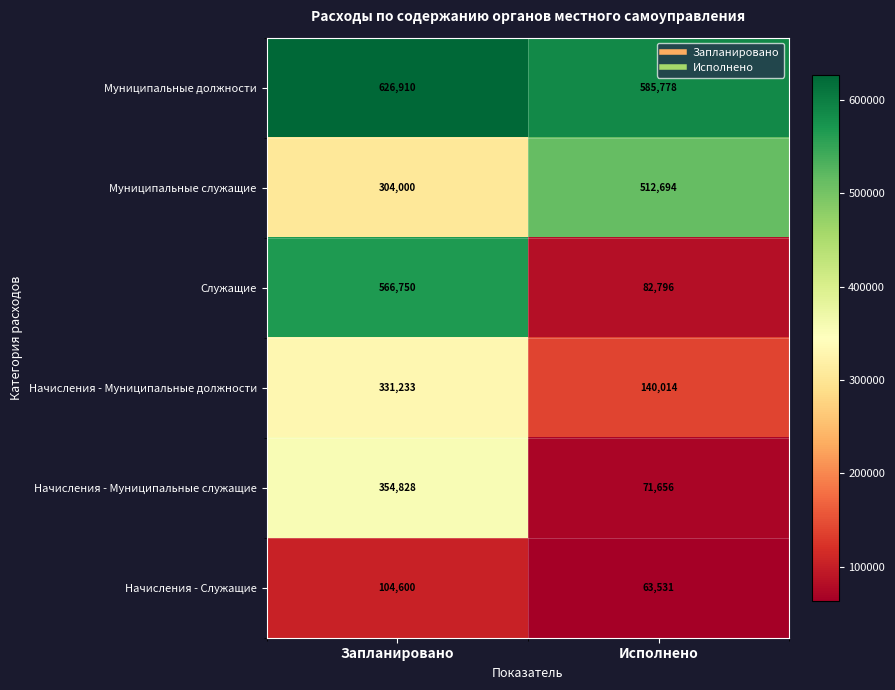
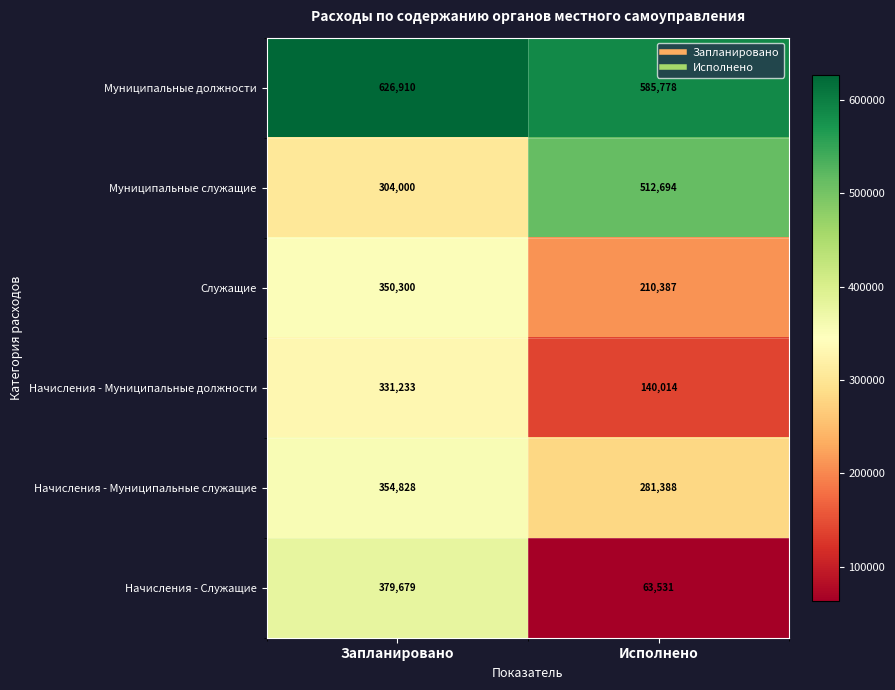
  {
    "Муниципальные должности": {
      "Запланировано": "626,910",
      "Исполнено": "585,778"
    },
    "Муниципальные служащие": {
      "Запланировано": "304,000",
      "Исполнено": "512,694"
    },
    "Служащие": {
-     "Запланировано": "566,750",
-     "Исполнено": "82,796"
+     "Запланировано": "350,300",
+     "Исполнено": "210,387"
    },
    "Начисления - Муниципальные должности": {
      "Запланировано": "331,233",
      "Исполнено": "140,014"
    },
    "Начисления - Муниципальные служащие": {
      "Запланировано": "354,828",
-     "Исполнено": "71,656"
+     "Исполнено": "281,388"
    },
    "Начисления - Служащие": {
-     "Запланировано": "104,600",
+     "Запланировано": "379,679",
      "Исполнено": "63,531"
    }
  }
